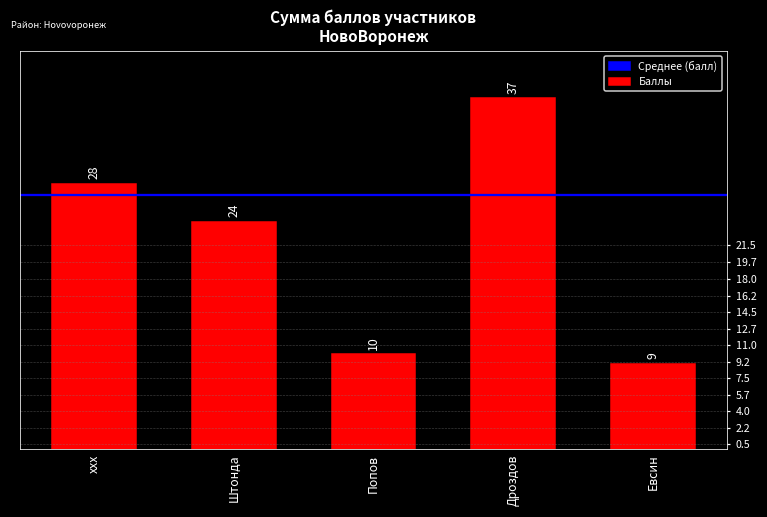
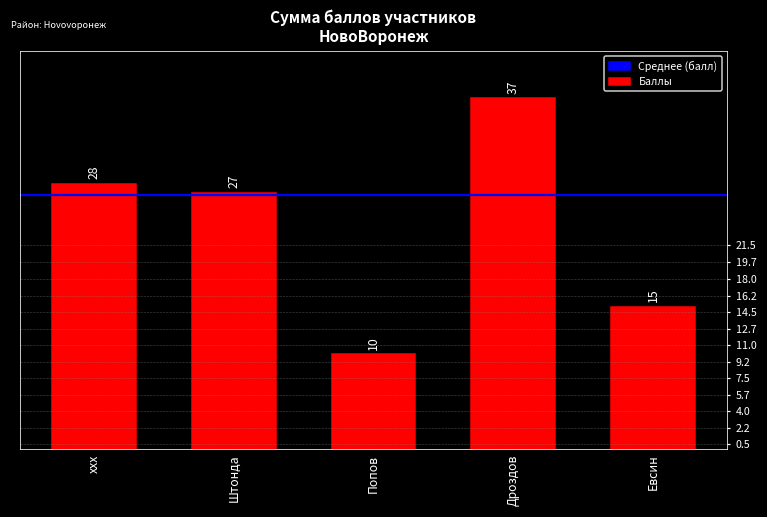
  {
    "ххх": 28,
-   "Штонда": 24,
+   "Штонда": 27,
    "Попов": 10,
    "Дроздов": 37,
-   "Евсин": 9
+   "Евсин": 15
  }
